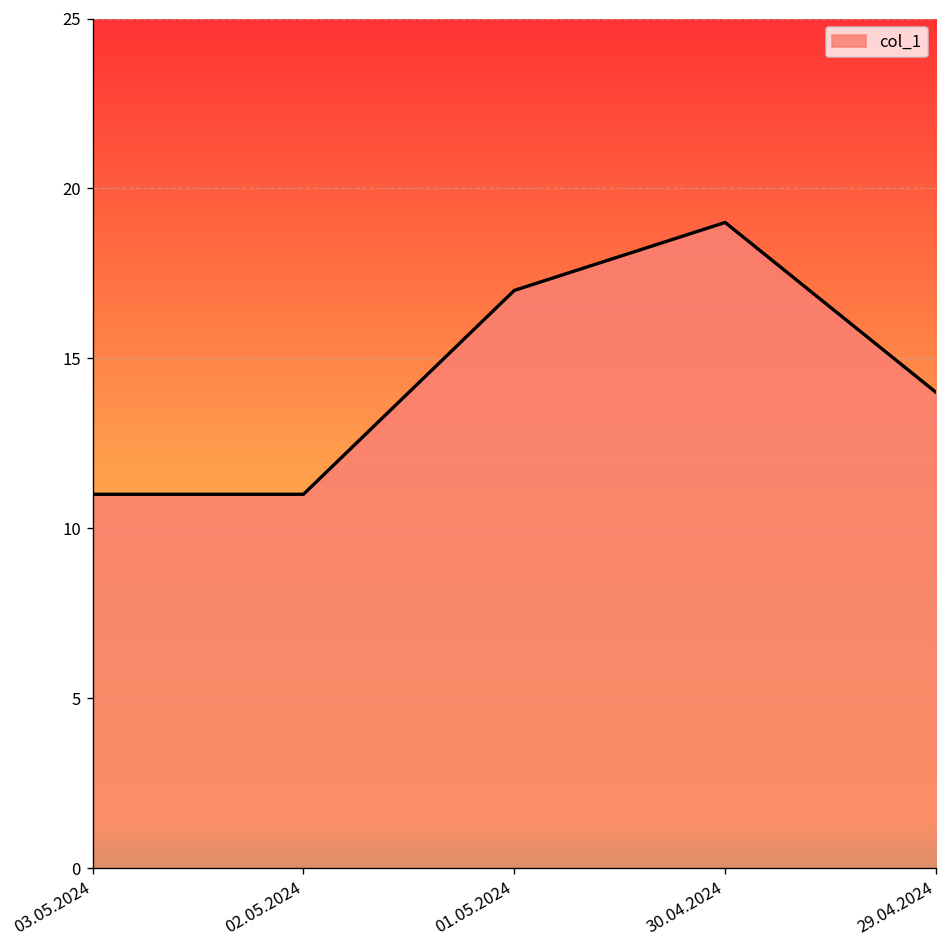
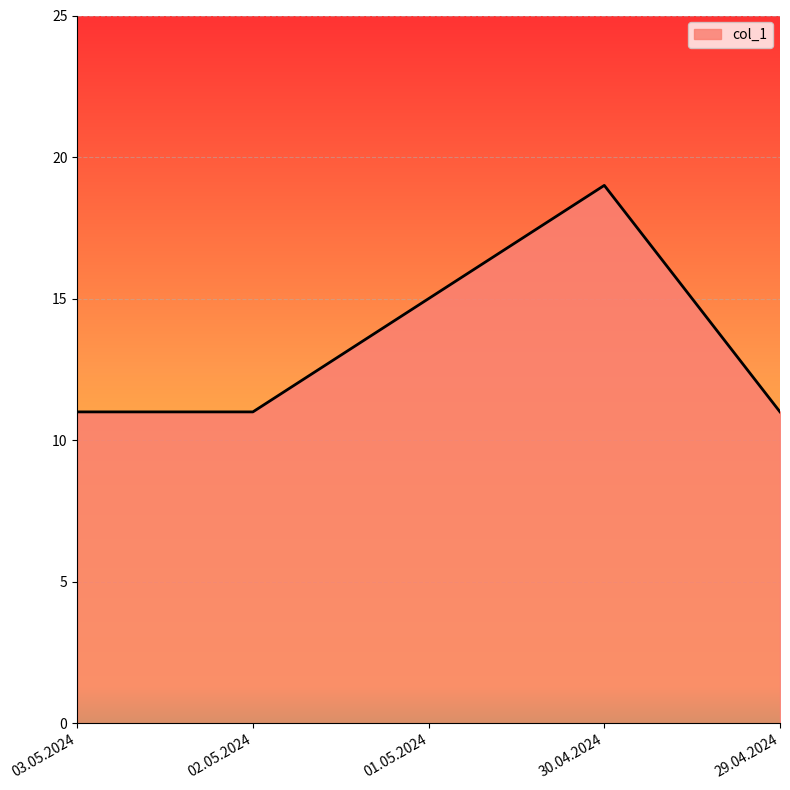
  {
    "03.05.2024": 11,
    "02.05.2024": 11,
-   "01.05.2024": 17,
+   "01.05.2024": 15,
    "30.04.2024": 19,
-   "29.04.2024": 14
+   "29.04.2024": 11
  }
